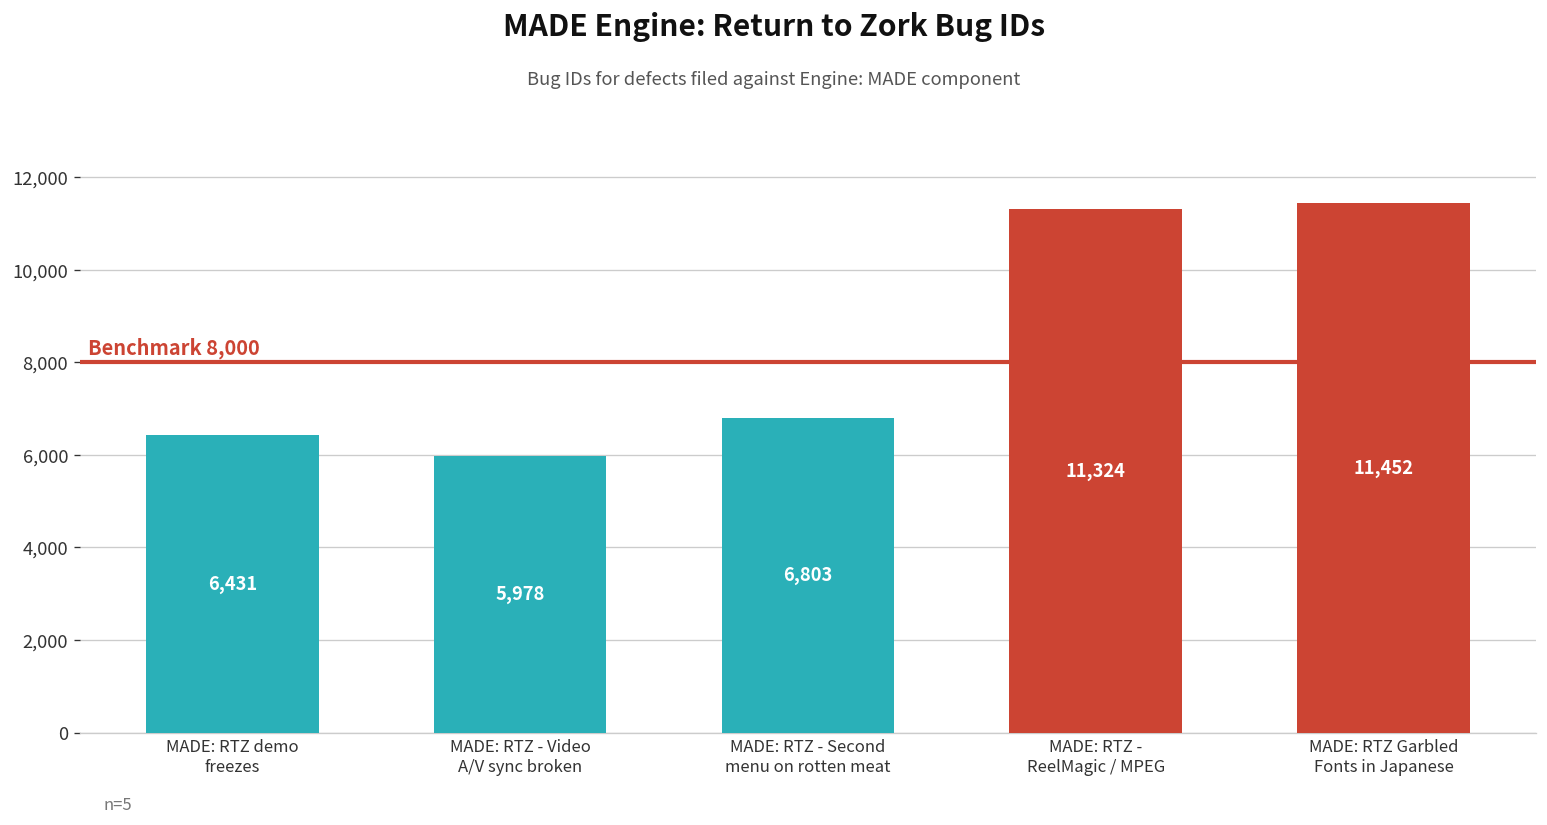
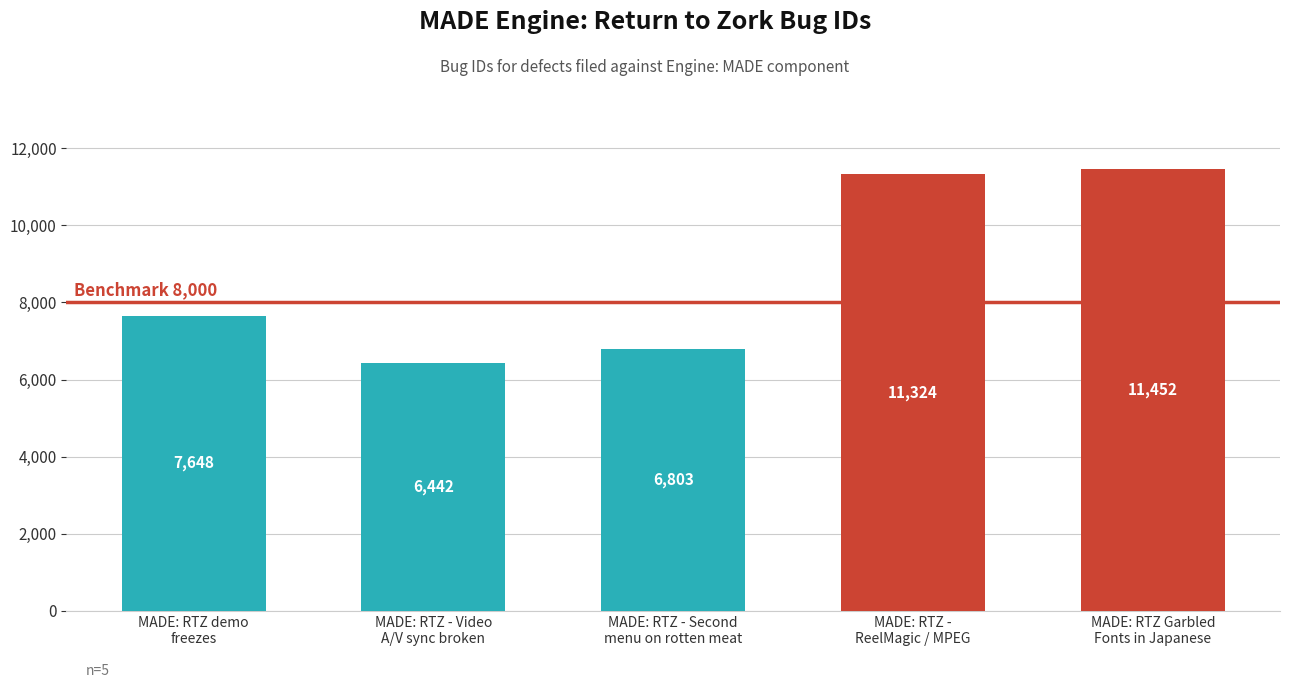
  {
-   "MADE: RTZ demo freezes": "6,431",
-   "MADE: RTZ - Video A/V sync broken": "5,978",
+   "MADE: RTZ demo freezes": "7,648",
+   "MADE: RTZ - Video A/V sync broken": "6,442",
    "MADE: RTZ - Second menu on rotten meat": "6,803",
    "MADE: RTZ - ReelMagic / MPEG": "11,324",
    "MADE: RTZ Garbled Fonts in Japanese": "11,452"
  }
